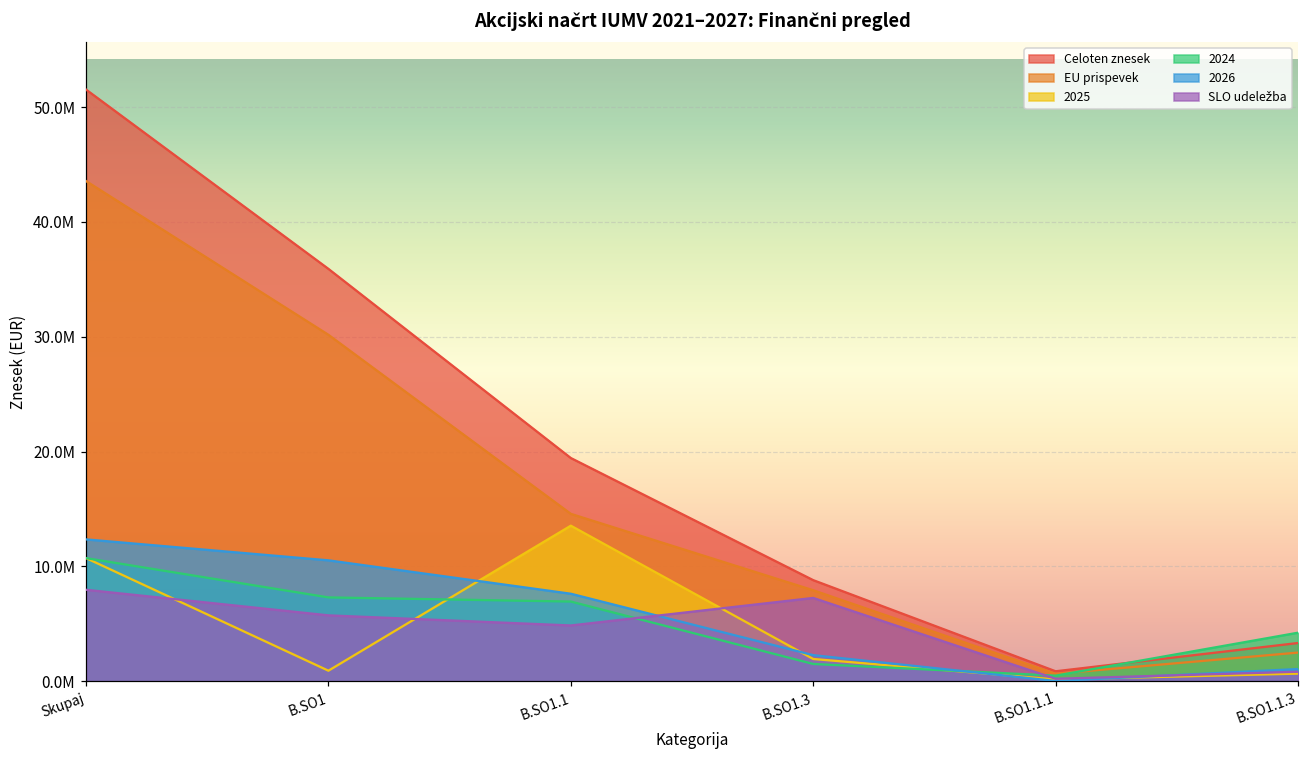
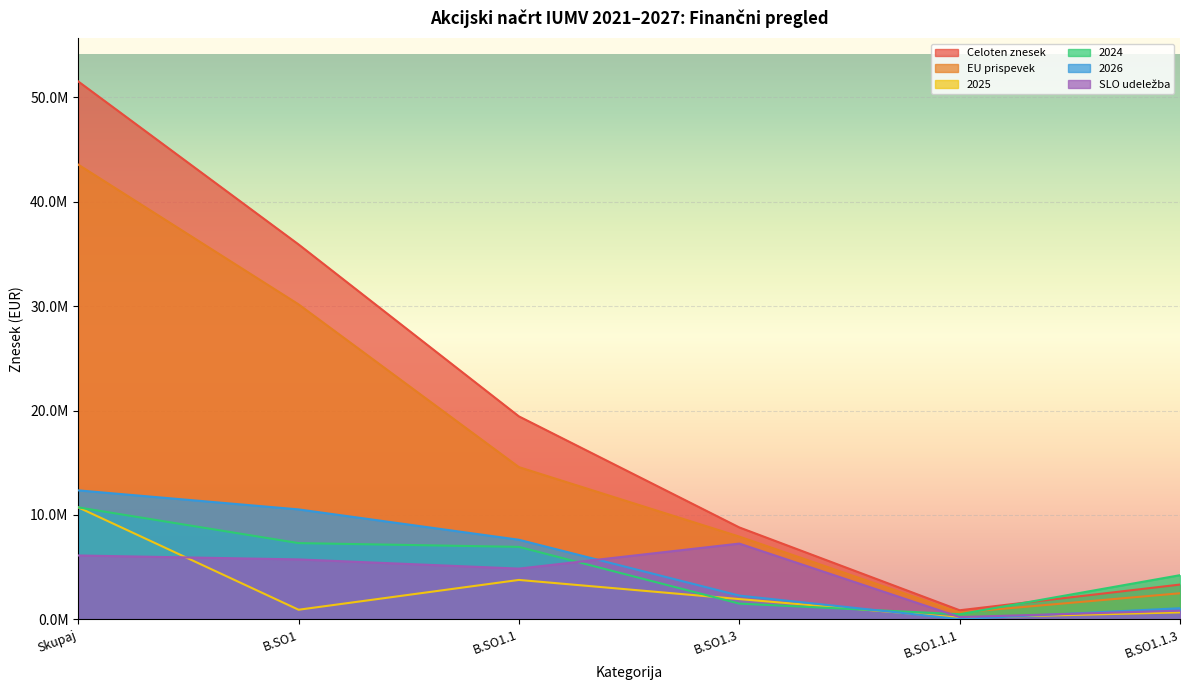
  {
    "2025": {
      "B.SO1": 900000,
-     "B.SO1.1": 13600000,
+     "B.SO1.1": 3800000,
      "B.SO1.3": 1900000
    },
    "2024": {
      "B.SO1": 7300000,
      "B.SO1.1": 6900000,
      "B.SO1.3": 1500000,
      "B.SO1.1.3": 4200000
    },
    "2026": {
      "Skupaj": 12400000,
      "B.SO1": 10500000,
      "B.SO1.1": 7600000,
      "B.SO1.3": 2300000
    },
    "SLO udeležba": {
-     "Skupaj": 8000000,
+     "Skupaj": 6100000,
      "B.SO1": 5700000,
      "B.SO1.1": 4900000,
      "B.SO1.3": 7300000
    }
  }
